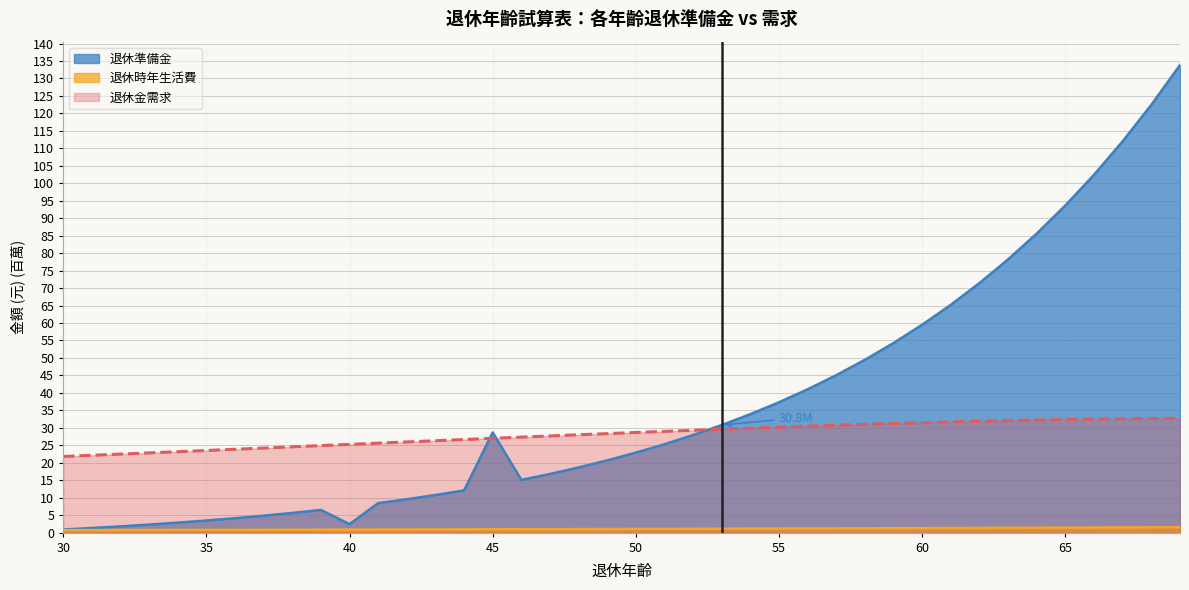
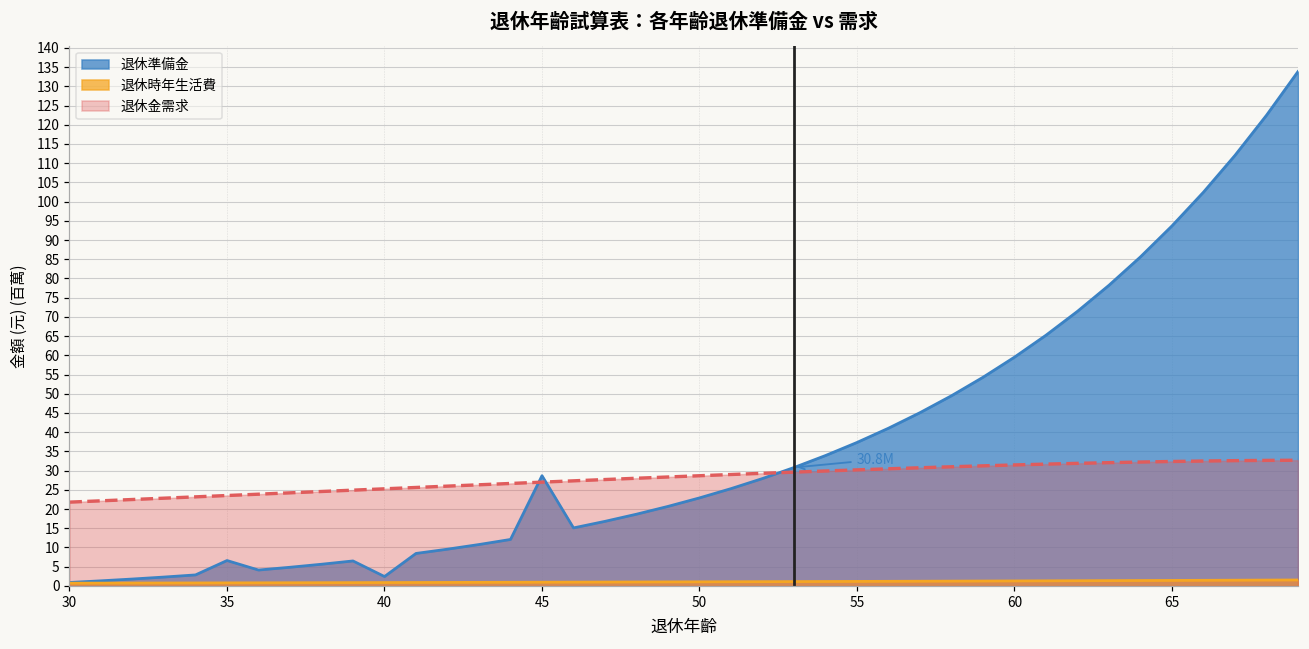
  {
    "退休準備金": {
-     "35": 3,
+     "35": 7,
      "40": 2,
      "45": 29,
      "50": 23,
      "55": 37,
      "60": 60,
      "65": 94
    },
    "退休時年生活費": {
      "35": 1,
      "40": 1,
      "45": 1,
      "50": 1,
      "55": 1,
      "60": 1,
      "65": 1
    },
    "退休金需求": {
      "30": 22,
      "35": 24,
      "40": 25,
      "45": 27,
      "50": 29,
      "55": 30,
      "60": 31,
      "65": 32
    }
  }
